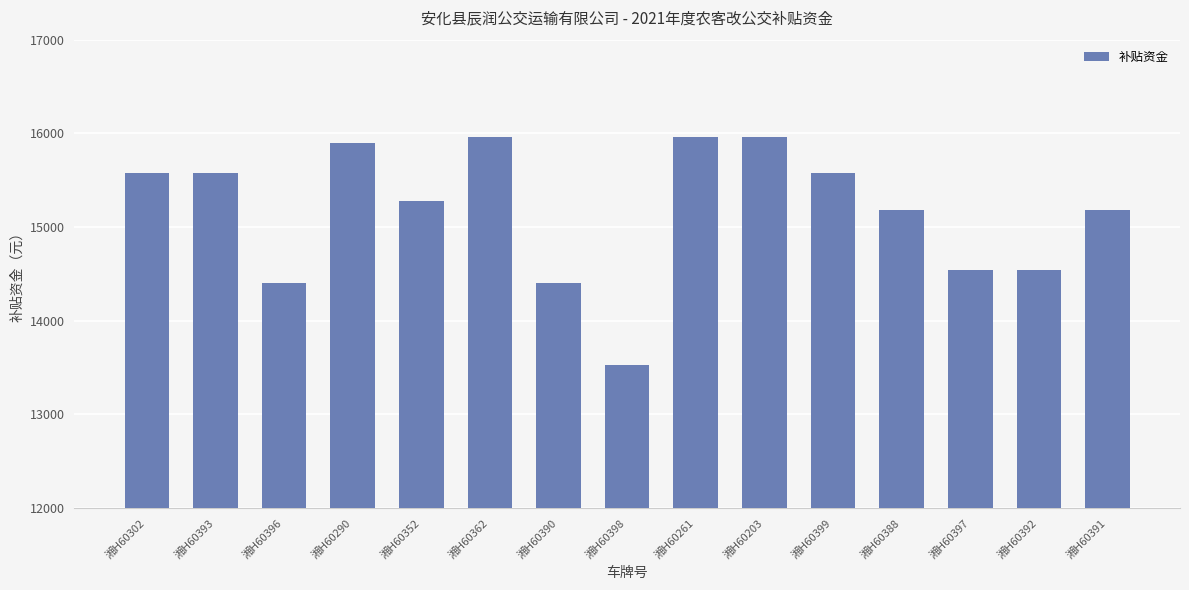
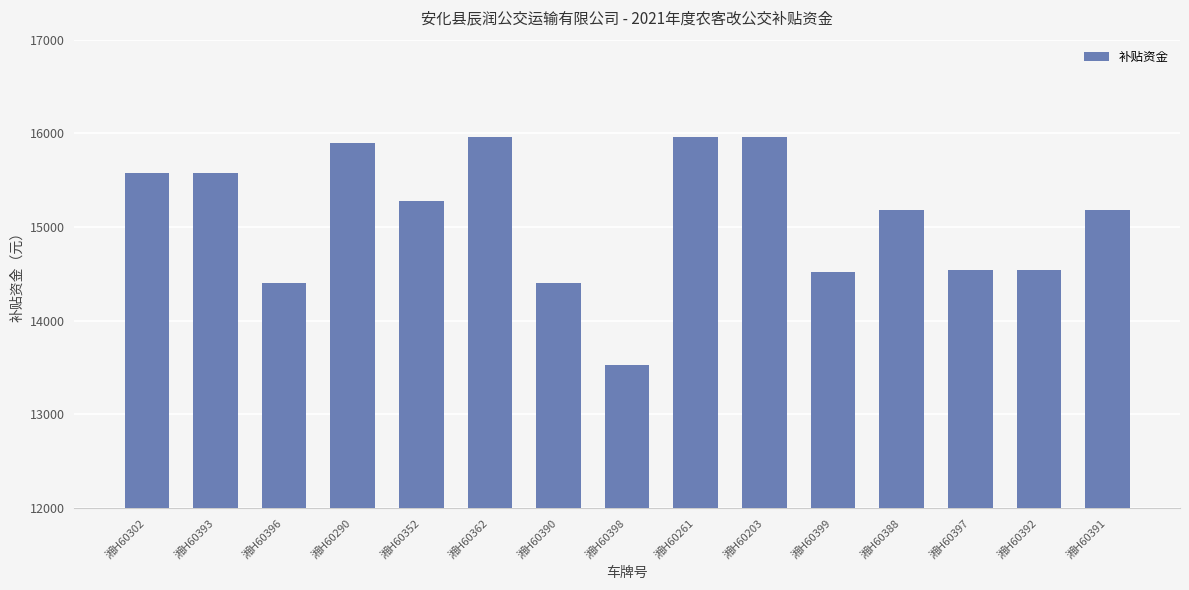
  {
    "湘H60302": 15600,
    "湘H60393": 15600,
    "湘H60396": 14400,
    "湘H60290": 15900,
    "湘H60352": 15300,
    "湘H60362": 16000,
    "湘H60390": 14400,
    "湘H60398": 13500,
    "湘H60261": 16000,
    "湘H60203": 16000,
-   "湘H60399": 15600,
+   "湘H60399": 14500,
    "湘H60388": 15200,
    "湘H60397": 14500,
    "湘H60392": 14500,
    "湘H60391": 15200
  }
